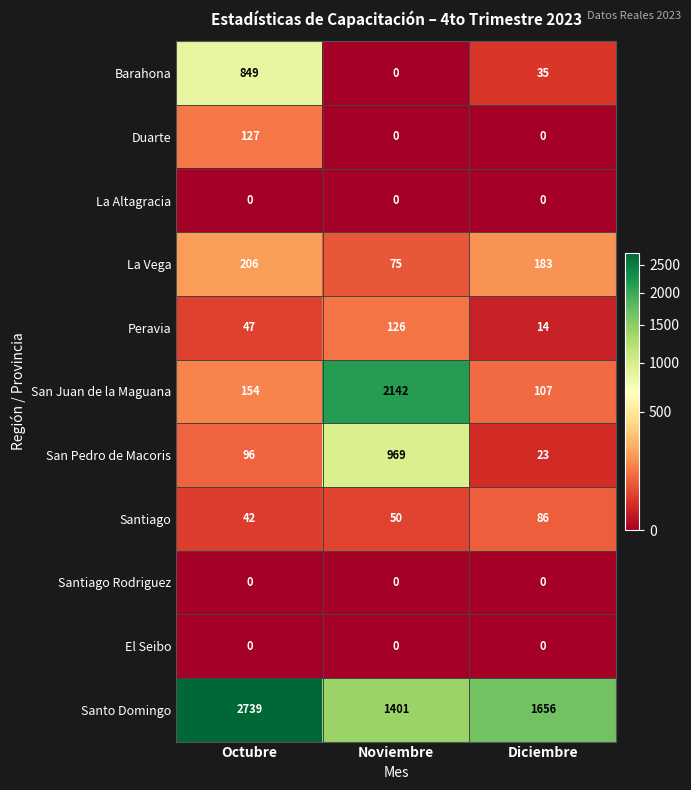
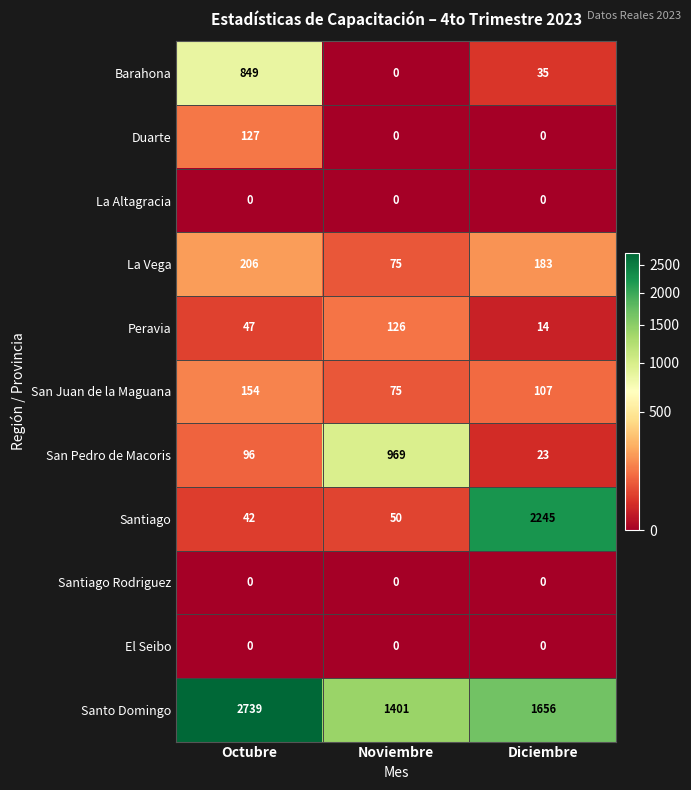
  {
    "Barahona": {
      "Octubre": 849,
      "Noviembre": 0,
      "Diciembre": 35
    },
    "Duarte": {
      "Octubre": 127,
      "Noviembre": 0,
      "Diciembre": 0
    },
    "La Altagracia": {
      "Octubre": 0,
      "Noviembre": 0,
      "Diciembre": 0
    },
    "La Vega": {
      "Octubre": 206,
      "Noviembre": 75,
      "Diciembre": 183
    },
    "Peravia": {
      "Octubre": 47,
      "Noviembre": 126,
      "Diciembre": 14
    },
    "San Juan de la Maguana": {
      "Octubre": 154,
-     "Noviembre": 2142,
+     "Noviembre": 75,
      "Diciembre": 107
    },
    "San Pedro de Macoris": {
      "Octubre": 96,
      "Noviembre": 969,
      "Diciembre": 23
    },
    "Santiago": {
      "Octubre": 42,
      "Noviembre": 50,
-     "Diciembre": 86
+     "Diciembre": 2245
    },
    "Santiago Rodriguez": {
      "Octubre": 0,
      "Noviembre": 0,
      "Diciembre": 0
    },
    "El Seibo": {
      "Octubre": 0,
      "Noviembre": 0,
      "Diciembre": 0
    },
    "Santo Domingo": {
      "Octubre": 2739,
      "Noviembre": 1401,
      "Diciembre": 1656
    }
  }
